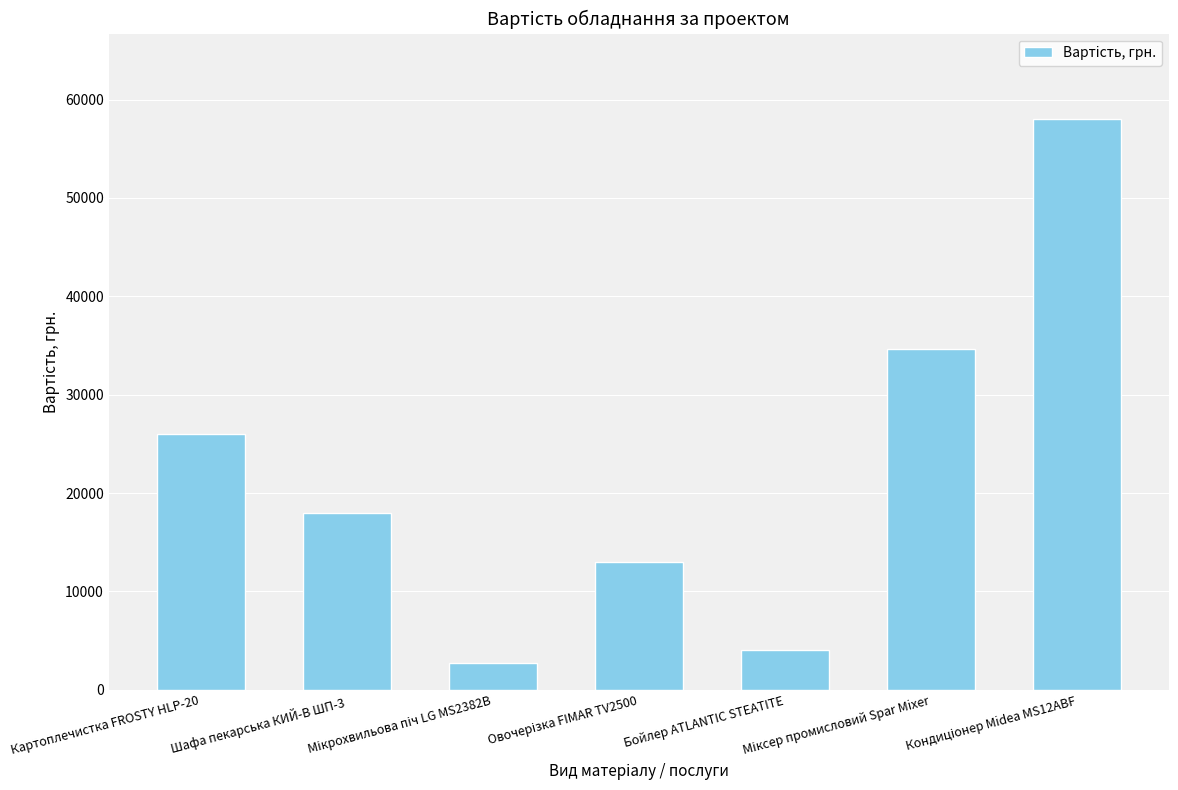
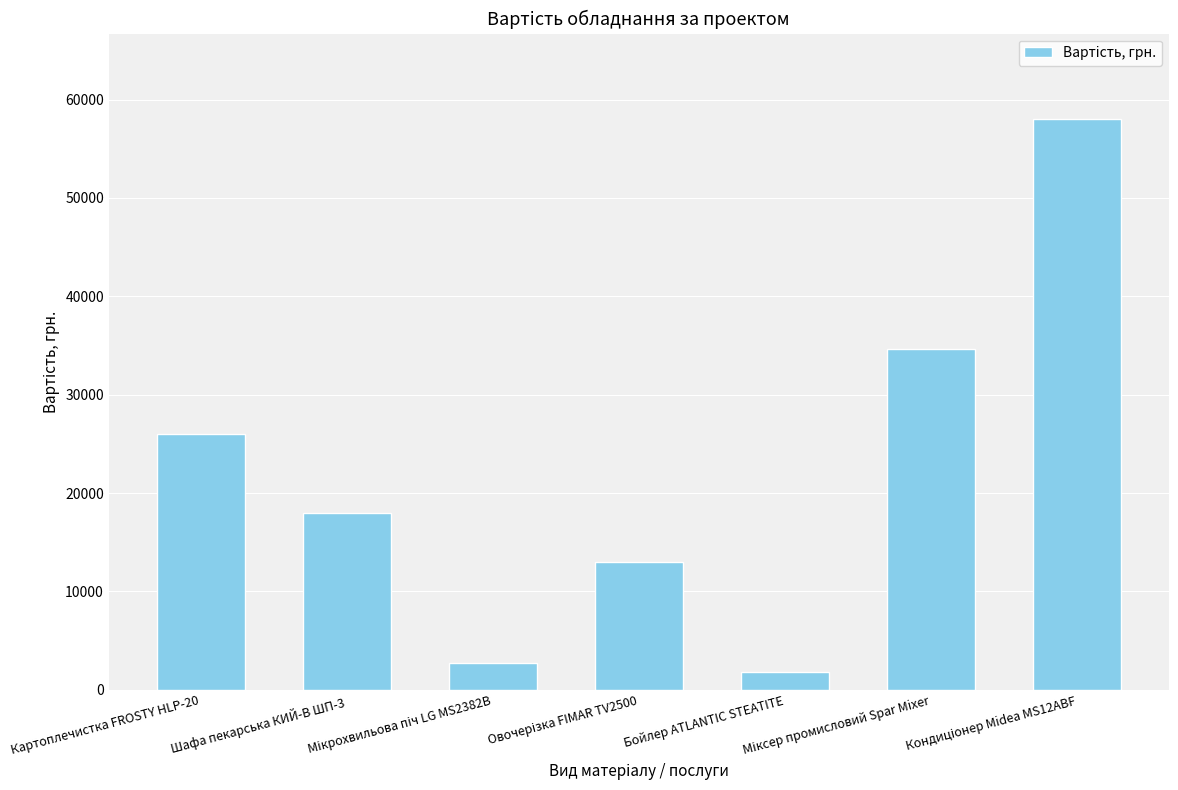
  {
    "Картоплечистка FROSTY HLP-20": 26000,
    "Шафа пекарська КИЙ-В ШП-3": 18000,
    "Мікрохвильова піч LG MS2382B": 3000,
    "Овочерізка FIMAR TV2500": 13000,
-   "Бойлер ATLANTIC STEATITE": 4000,
+   "Бойлер ATLANTIC STEATITE": 2000,
    "Міксер промисловий Spar Mixer": 35000,
    "Кондиціонер Midea MS12ABF": 58000
  }
